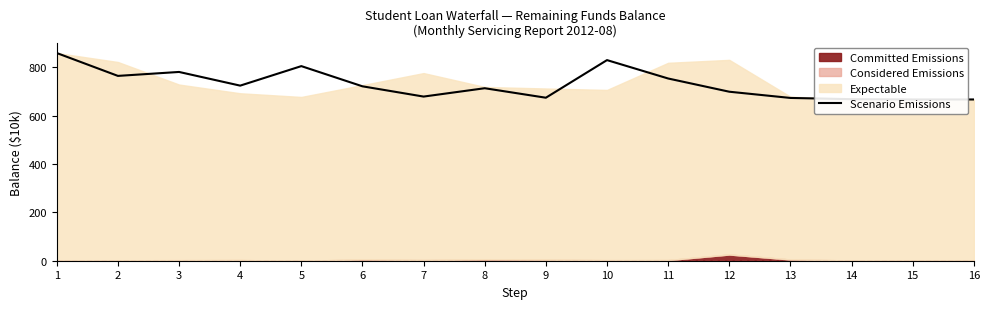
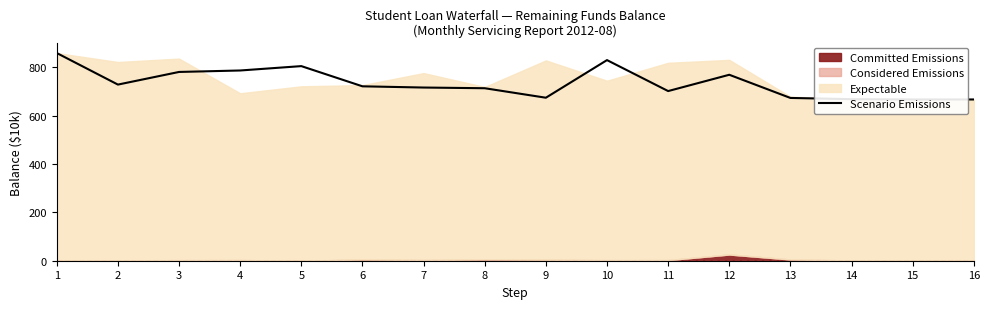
  {
    "Considered Emissions": {
      "1": 0,
      "2": 0,
      "3": 0,
      "4": 0,
      "5": 0,
      "6": 0,
      "7": 0,
      "8": 0,
      "9": 0,
      "10": 0,
      "11": 0,
      "13": 0,
      "14": 0,
      "15": 0,
      "16": 0
    },
    "Scenario Emissions": {
-     "2": 770,
+     "2": 730,
      "3": 780,
-     "4": 720,
+     "4": 790,
      "5": 810,
-     "7": 680,
+     "7": 720,
      "9": 670,
      "10": 830,
-     "11": 750,
-     "12": 700
+     "11": 700,
+     "12": 770
    },
    "Expectable": {
      "2": 820,
-     "3": 730,
+     "3": 830,
      "4": 690,
-     "5": 680,
+     "5": 720,
      "7": 770,
-     "9": 710,
-     "10": 700,
+     "9": 830,
+     "10": 740,
      "11": 820,
      "12": 810
    }
  }
